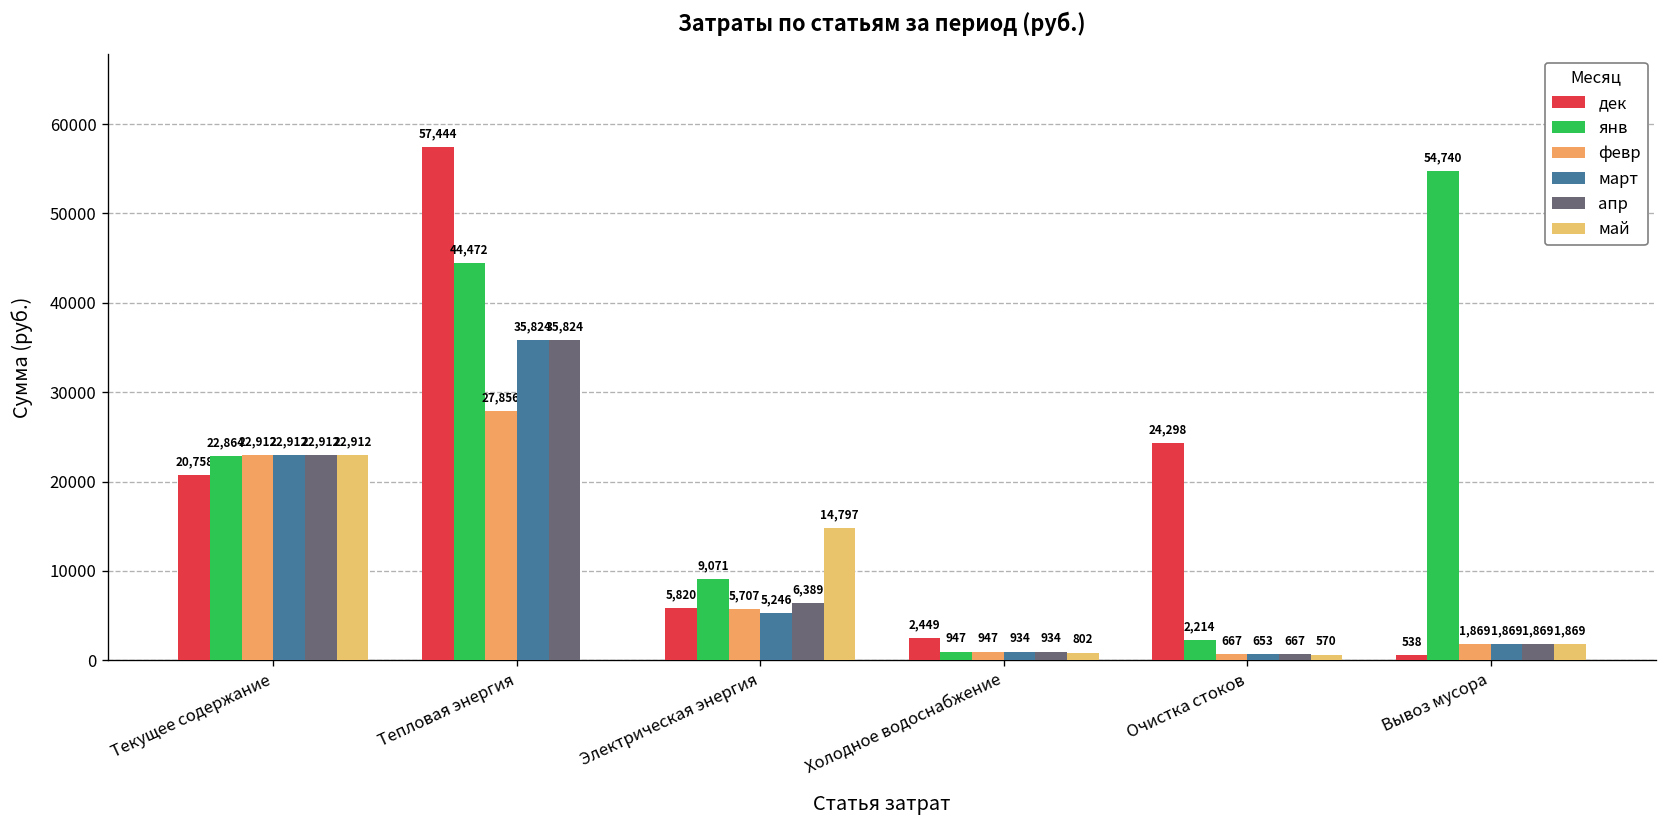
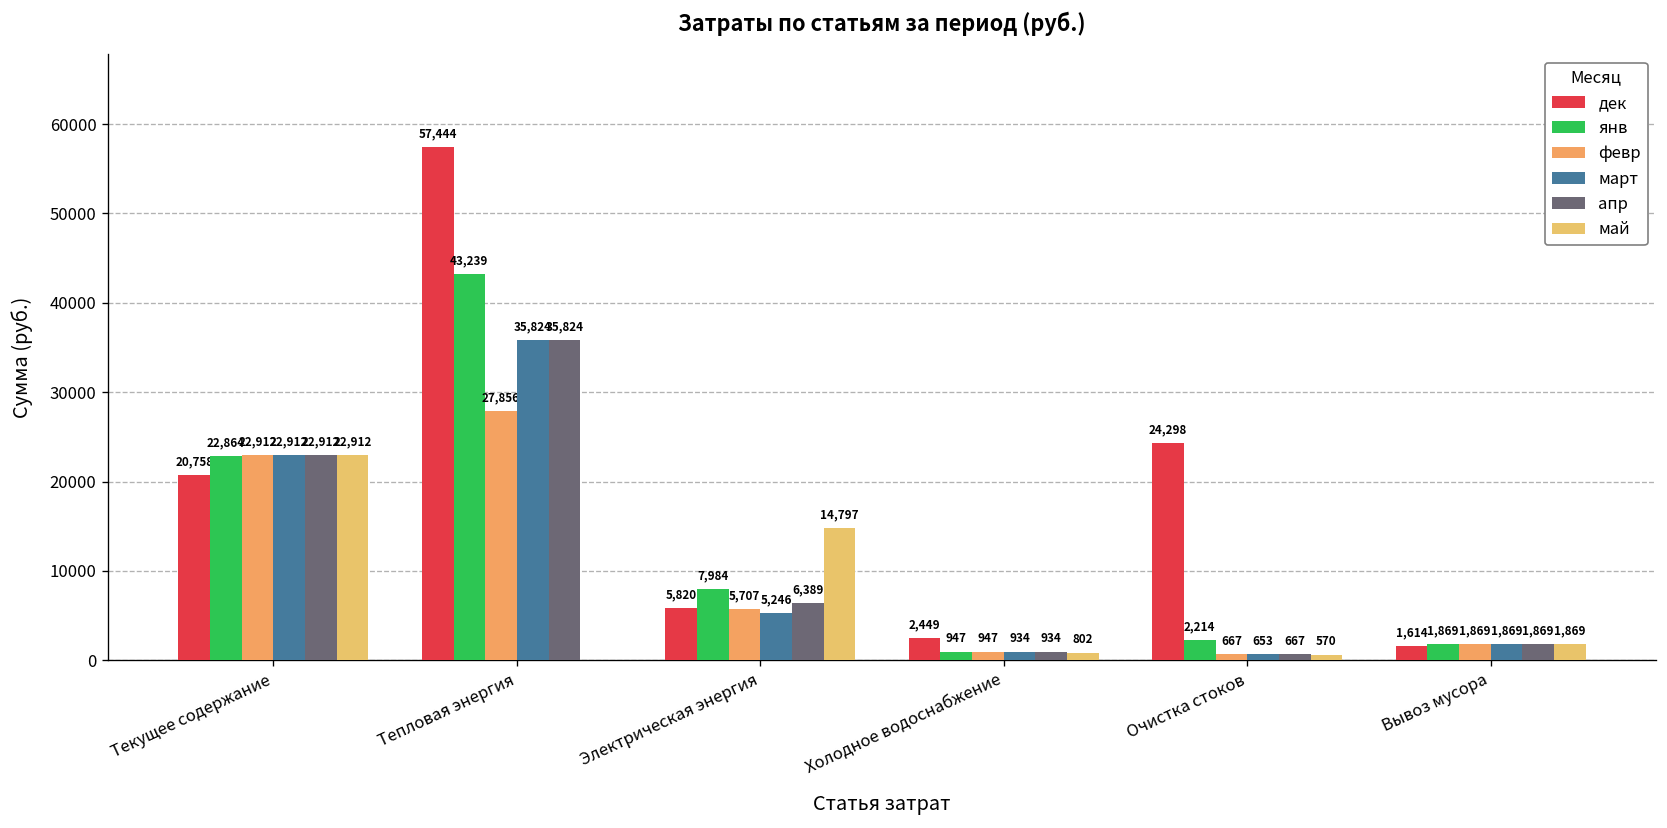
  {
    "дек": {
      "Текущее содержание": "20,758",
      "Тепловая энергия": "57,444",
      "Электрическая энергия": "5,820",
      "Холодное водоснабжение": "2,449",
      "Очистка стоков": "24,298",
-     "Вывоз мусора": "538"
+     "Вывоз мусора": "1,614"
    },
    "янв": {
-     "Тепловая энергия": "44,472",
-     "Электрическая энергия": "9,071",
+     "Тепловая энергия": "43,239",
+     "Электрическая энергия": "7,984",
      "Холодное водоснабжение": "947",
      "Очистка стоков": "2,214",
-     "Вывоз мусора": "54,740"
+     "Вывоз мусора": "1,869"
    }
  }
